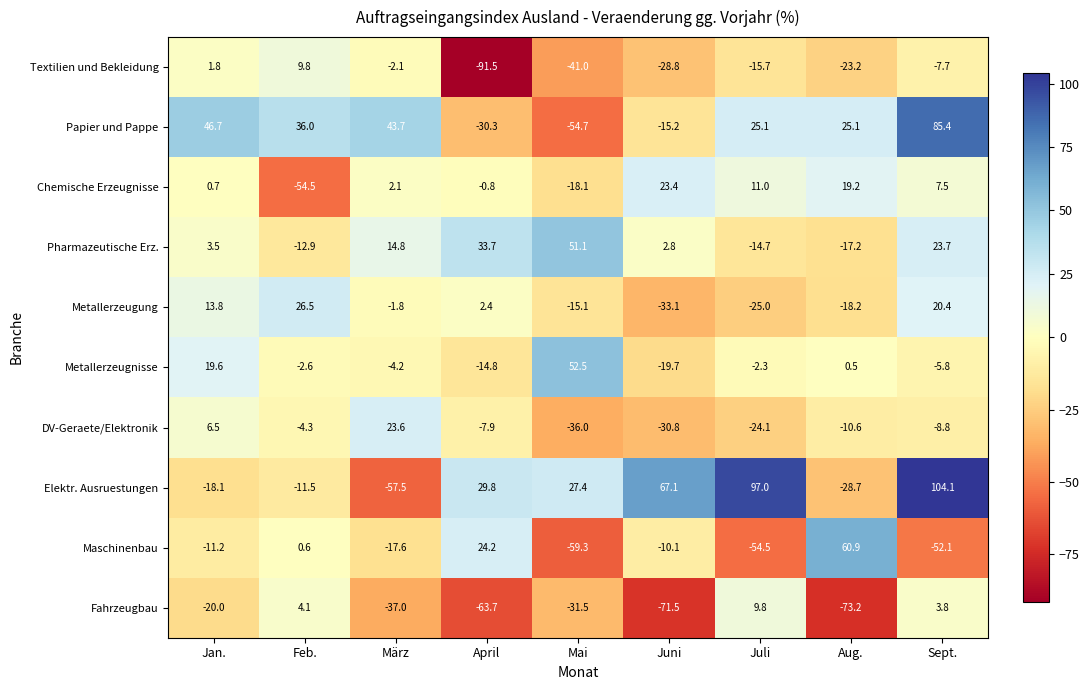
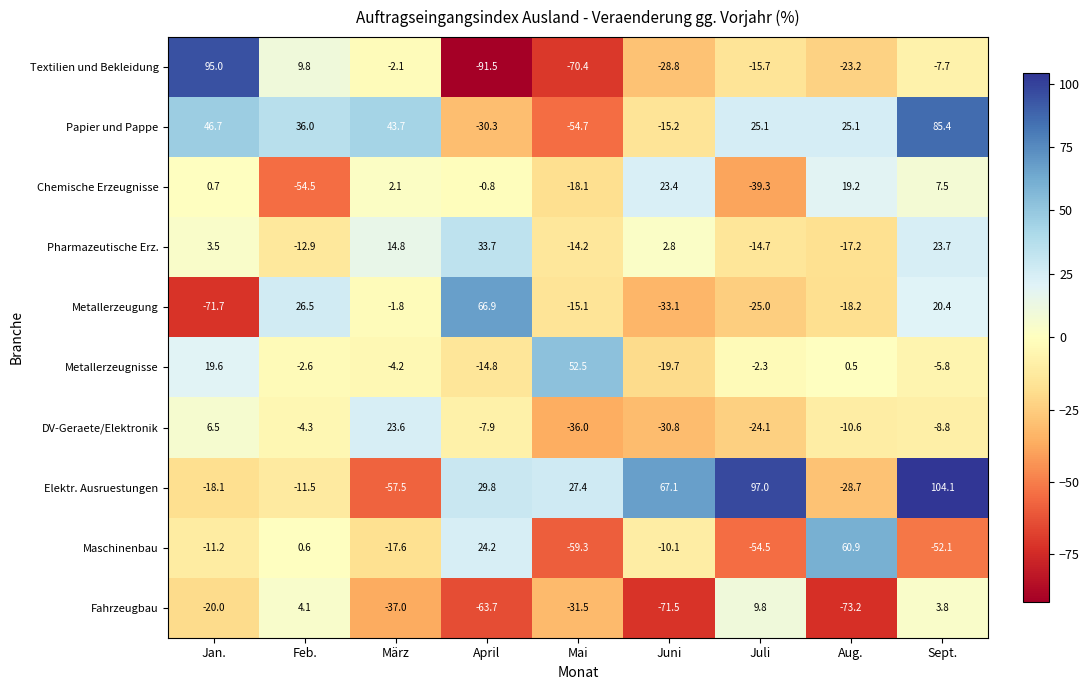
  {
    "Textilien und Bekleidung": {
-     "Jan.": 1.8,
+     "Jan.": 95.0,
      "Feb.": 9.8,
      "März": -2.1,
      "April": -91.5,
-     "Mai": -41.0,
+     "Mai": -70.4,
      "Juni": -28.8,
      "Juli": -15.7,
      "Aug.": -23.2,
      "Sept.": -7.7
    },
    "Papier und Pappe": {
      "Jan.": 46.7,
      "Feb.": 36.0,
      "März": 43.7,
      "April": -30.3,
      "Mai": -54.7,
      "Juni": -15.2,
      "Juli": 25.1,
      "Aug.": 25.1,
      "Sept.": 85.4
    },
    "Chemische Erzeugnisse": {
      "Jan.": 0.7,
      "Feb.": -54.5,
      "März": 2.1,
      "April": -0.8,
      "Mai": -18.1,
      "Juni": 23.4,
-     "Juli": 11.0,
+     "Juli": -39.3,
      "Aug.": 19.2,
      "Sept.": 7.5
    },
    "Pharmazeutische Erz.": {
      "Jan.": 3.5,
      "Feb.": -12.9,
      "März": 14.8,
      "April": 33.7,
-     "Mai": 51.1,
+     "Mai": -14.2,
      "Juni": 2.8,
      "Juli": -14.7,
      "Aug.": -17.2,
      "Sept.": 23.7
    },
    "Metallerzeugung": {
-     "Jan.": 13.8,
+     "Jan.": -71.7,
      "Feb.": 26.5,
      "März": -1.8,
-     "April": 2.4,
+     "April": 66.9,
      "Mai": -15.1,
      "Juni": -33.1,
      "Juli": -25.0,
      "Aug.": -18.2,
      "Sept.": 20.4
    },
    "Metallerzeugnisse": {
      "Jan.": 19.6,
      "Feb.": -2.6,
      "März": -4.2,
      "April": -14.8,
      "Mai": 52.5,
      "Juni": -19.7,
      "Juli": -2.3,
      "Aug.": 0.5,
      "Sept.": -5.8
    },
    "DV-Geraete/Elektronik": {
      "Jan.": 6.5,
      "Feb.": -4.3,
      "März": 23.6,
      "April": -7.9,
      "Mai": -36.0,
      "Juni": -30.8,
      "Juli": -24.1,
      "Aug.": -10.6,
      "Sept.": -8.8
    },
    "Elektr. Ausruestungen": {
      "Jan.": -18.1,
      "Feb.": -11.5,
      "März": -57.5,
      "April": 29.8,
      "Mai": 27.4,
      "Juni": 67.1,
      "Juli": 97.0,
      "Aug.": -28.7,
      "Sept.": 104.1
    },
    "Maschinenbau": {
      "Jan.": -11.2,
      "Feb.": 0.6,
      "März": -17.6,
      "April": 24.2,
      "Mai": -59.3,
      "Juni": -10.1,
      "Juli": -54.5,
      "Aug.": 60.9,
      "Sept.": -52.1
    },
    "Fahrzeugbau": {
      "Jan.": -20.0,
      "Feb.": 4.1,
      "März": -37.0,
      "April": -63.7,
      "Mai": -31.5,
      "Juni": -71.5,
      "Juli": 9.8,
      "Aug.": -73.2,
      "Sept.": 3.8
    }
  }
